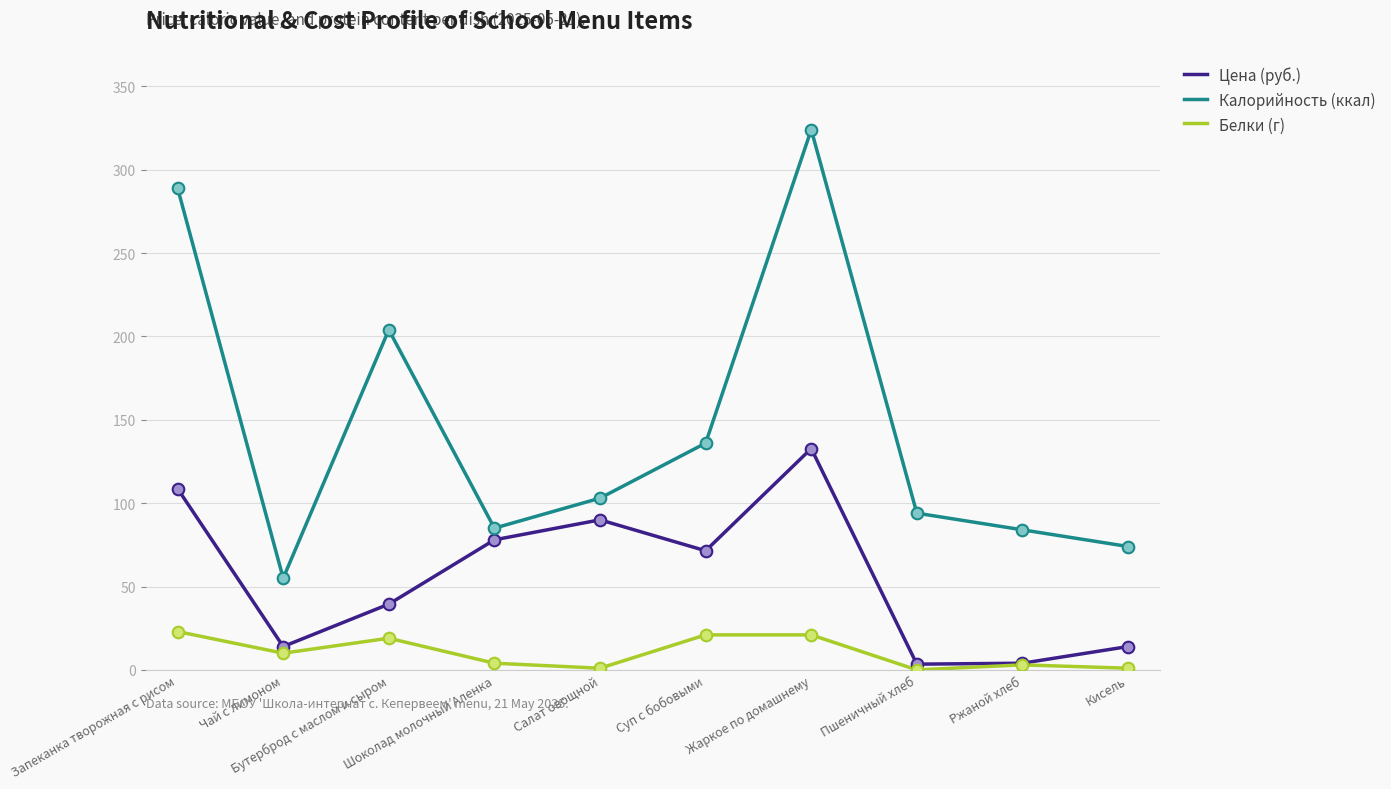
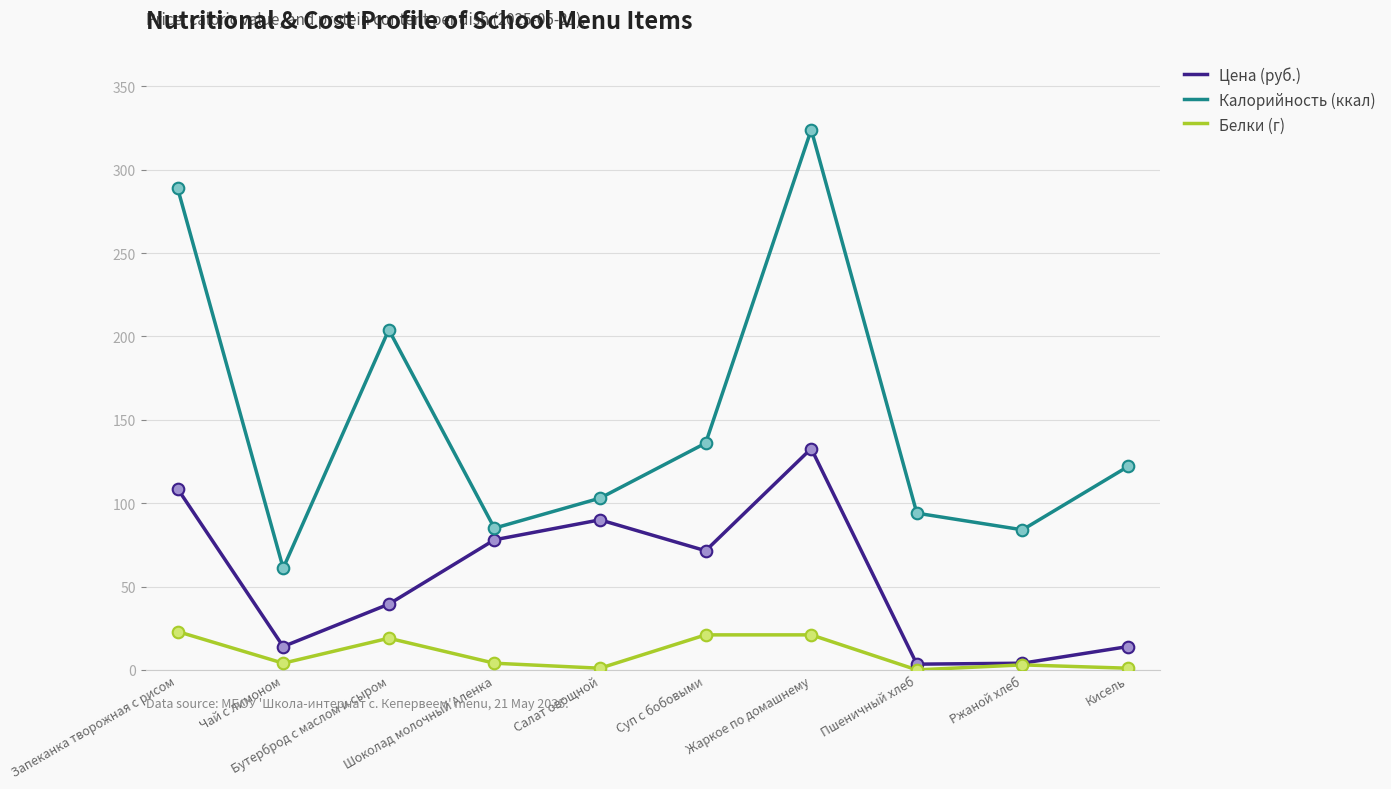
  {
    "Цена (руб.)": {
      "Запеканка творожная с рисом": 109,
      "Чай с лимоном": 14,
      "Бутерброд с маслом и сыром": 39,
      "Шоколад молочный Аленка": 78,
      "Салат овощной": 90,
      "Суп с бобовыми": 71,
      "Жаркое по домашнему": 133,
      "Пшеничный хлеб": 3,
      "Кисель": 14
    },
    "Калорийность (ккал)": {
      "Запеканка творожная с рисом": 289,
-     "Чай с лимоном": 55,
+     "Чай с лимоном": 61,
      "Бутерброд с маслом и сыром": 204,
      "Шоколад молочный Аленка": 85,
      "Салат овощной": 103,
      "Суп с бобовыми": 136,
      "Жаркое по домашнему": 324,
      "Пшеничный хлеб": 94,
      "Ржаной хлеб": 84,
-     "Кисель": 74
+     "Кисель": 122
    },
    "Белки (г)": {
      "Запеканка творожная с рисом": 23,
-     "Чай с лимоном": 10,
+     "Чай с лимоном": 4,
      "Бутерброд с маслом и сыром": 19,
      "Шоколад молочный Аленка": 4,
      "Салат овощной": 1,
      "Суп с бобовыми": 21,
      "Жаркое по домашнему": 21,
      "Пшеничный хлеб": 0,
      "Кисель": 1
    }
  }
